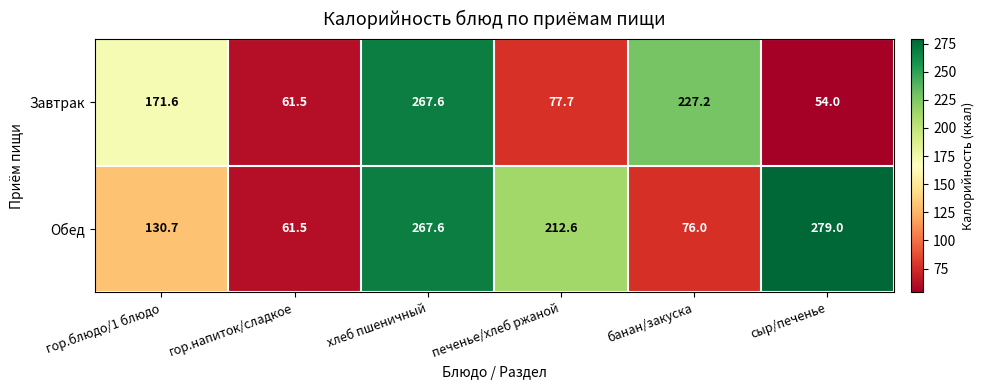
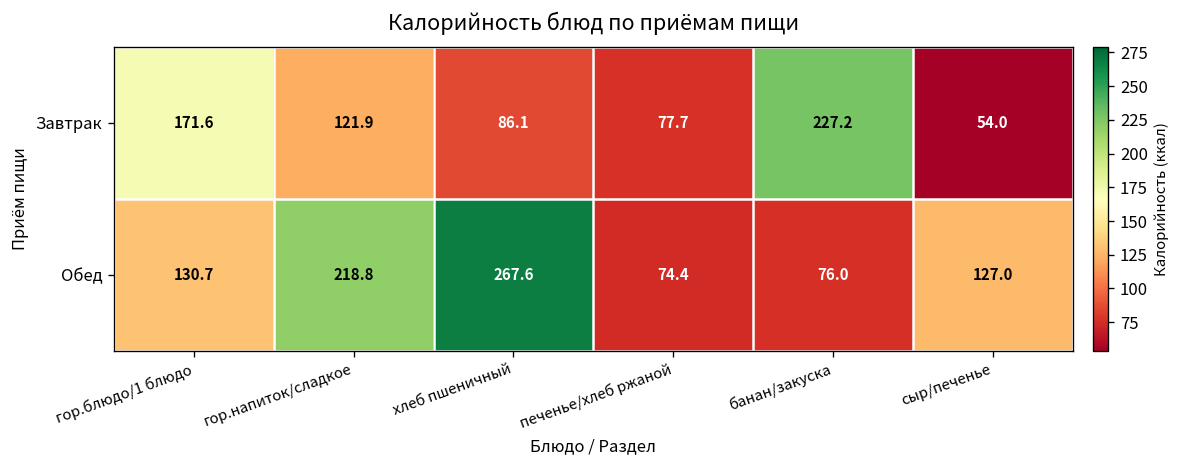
  {
    "Завтрак": {
      "гор.блюдо/1 блюдо": 171.6,
-     "гор.напиток/сладкое": 61.5,
-     "хлеб пшеничный": 267.6,
+     "гор.напиток/сладкое": 121.9,
+     "хлеб пшеничный": 86.1,
      "печенье/хлеб ржаной": 77.7,
      "банан/закуска": 227.2,
      "сыр/печенье": 54.0
    },
    "Обед": {
      "гор.блюдо/1 блюдо": 130.7,
-     "гор.напиток/сладкое": 61.5,
+     "гор.напиток/сладкое": 218.8,
      "хлеб пшеничный": 267.6,
-     "печенье/хлеб ржаной": 212.6,
+     "печенье/хлеб ржаной": 74.4,
      "банан/закуска": 76.0,
-     "сыр/печенье": 279.0
+     "сыр/печенье": 127.0
    }
  }
